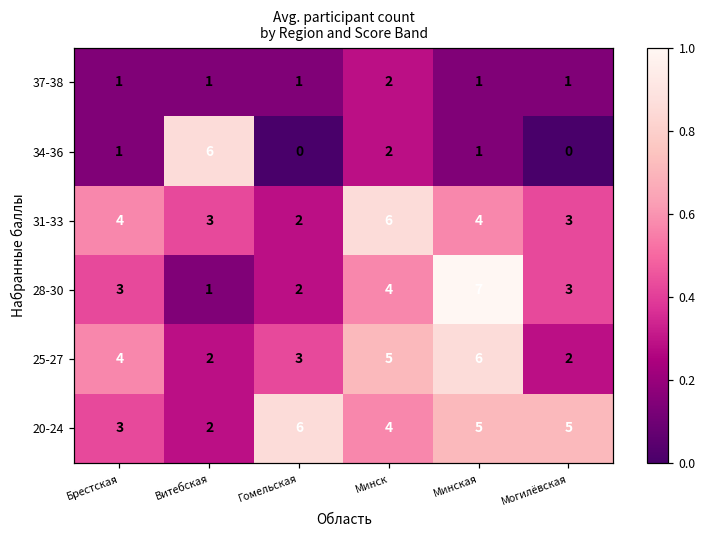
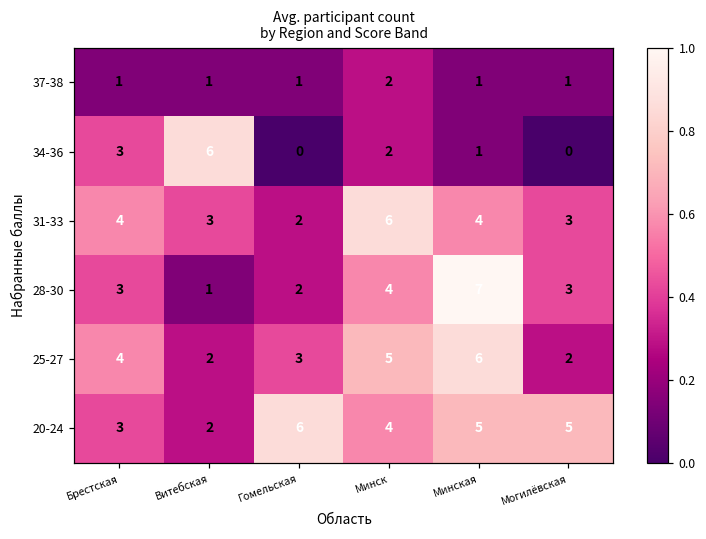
  {
    "37-38": {
      "Брестская": 1,
      "Витебская": 1,
      "Гомельская": 1,
      "Минск": 2,
      "Минская": 1,
      "Могилёвская": 1
    },
    "34-36": {
-     "Брестская": 1,
+     "Брестская": 3,
      "Гомельская": 0,
      "Минск": 2,
      "Минская": 1,
      "Могилёвская": 0
    },
    "31-33": {
      "Брестская": 4,
      "Витебская": 3,
      "Гомельская": 2,
      "Минская": 4,
      "Могилёвская": 3
    },
    "28-30": {
      "Брестская": 3,
      "Витебская": 1,
      "Гомельская": 2,
      "Минск": 4,
      "Могилёвская": 3
    },
    "25-27": {
      "Брестская": 4,
      "Витебская": 2,
      "Гомельская": 3,
      "Минск": 5,
      "Могилёвская": 2
    },
    "20-24": {
      "Брестская": 3,
      "Витебская": 2,
      "Минск": 4,
      "Минская": 5,
      "Могилёвская": 5
    }
  }
